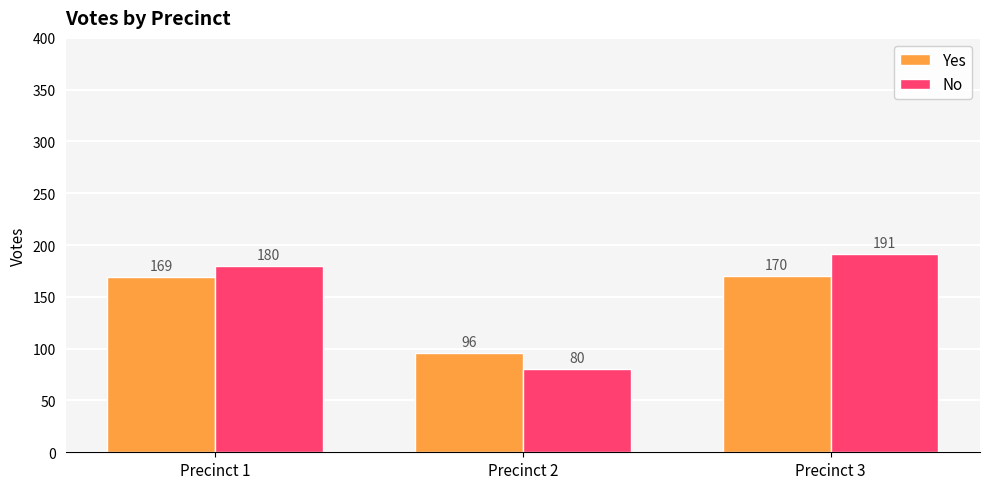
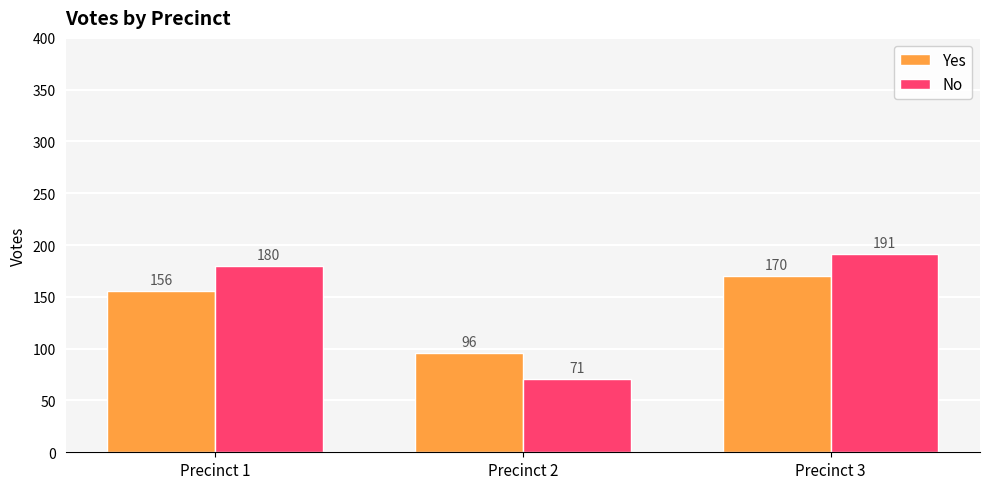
  {
    "Yes": {
-     "Precinct 1": 169,
+     "Precinct 1": 156,
      "Precinct 2": 96,
      "Precinct 3": 170
    },
    "No": {
      "Precinct 1": 180,
-     "Precinct 2": 80,
+     "Precinct 2": 71,
      "Precinct 3": 191
    }
  }
